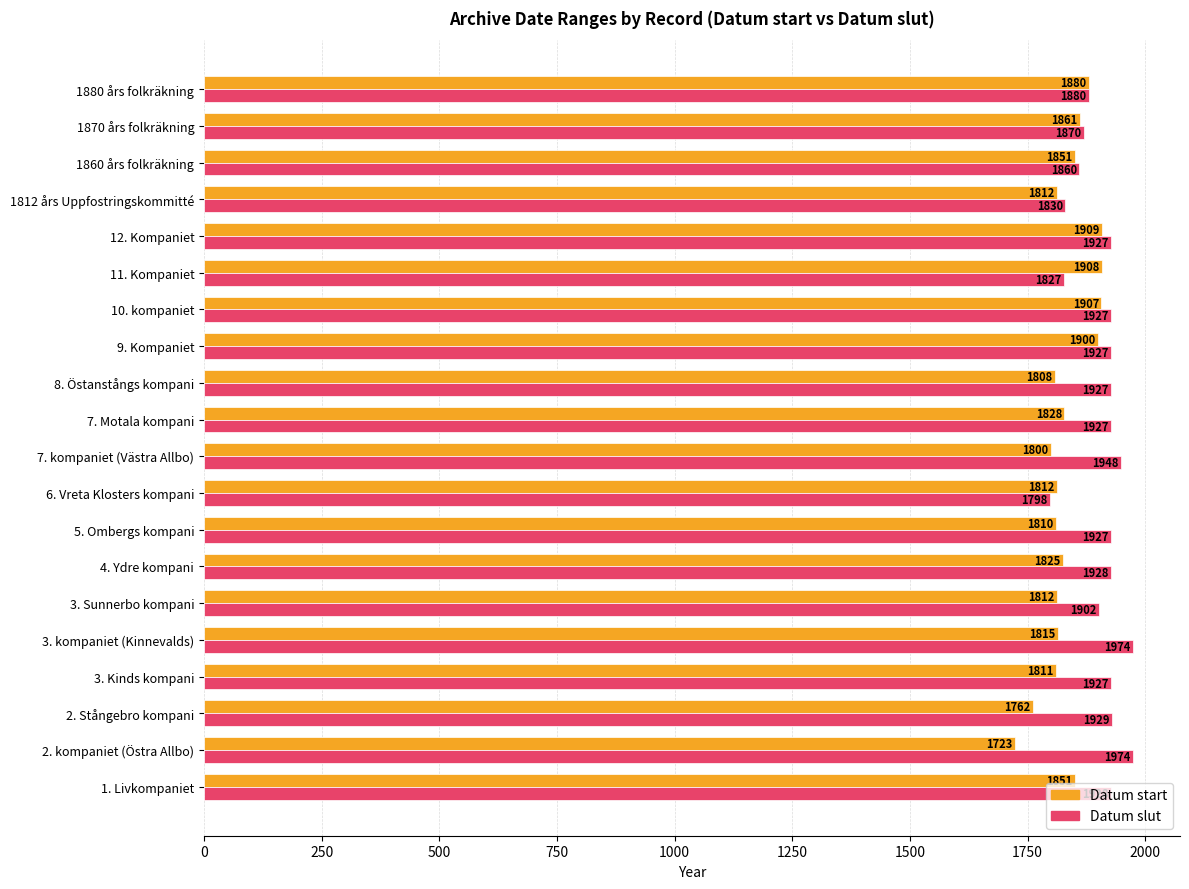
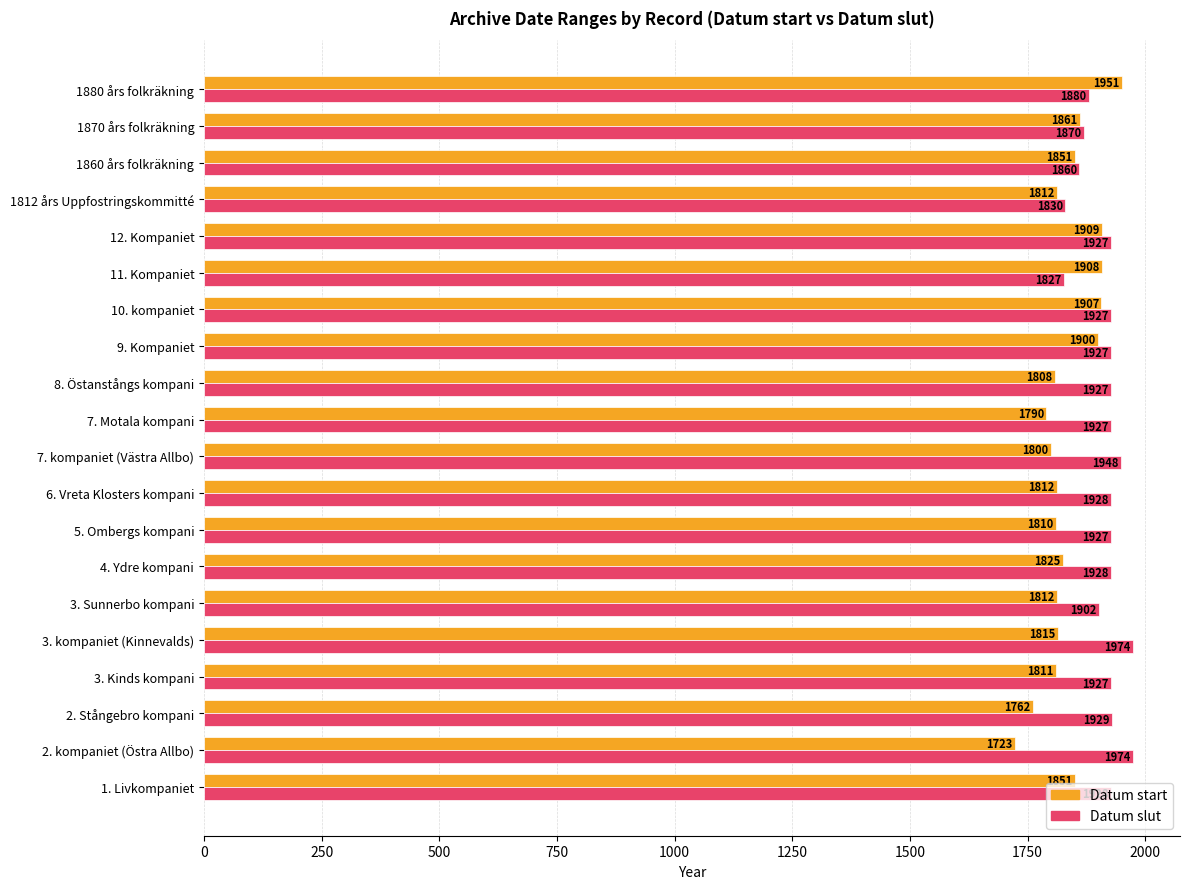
  {
    "Datum start": {
-     "1880 års folkräkning": 1880,
+     "1880 års folkräkning": 1951,
      "1870 års folkräkning": 1861,
      "1860 års folkräkning": 1851,
      "1812 års Uppfostringskommitté": 1812,
      "12. Kompaniet": 1909,
      "11. Kompaniet": 1908,
      "10. kompaniet": 1907,
      "9. Kompaniet": 1900,
      "8. Östanstångs kompani": 1808,
-     "7. Motala kompani": 1828,
+     "7. Motala kompani": 1790,
      "7. kompaniet (Västra Allbo)": 1800,
      "6. Vreta Klosters kompani": 1812,
      "5. Ombergs kompani": 1810,
      "4. Ydre kompani": 1825,
      "3. Sunnerbo kompani": 1812,
      "3. kompaniet (Kinnevalds)": 1815,
      "3. Kinds kompani": 1811,
      "2. Stångebro kompani": 1762,
      "2. kompaniet (Östra Allbo)": 1723
    },
    "Datum slut": {
      "1880 års folkräkning": 1880,
      "1870 års folkräkning": 1870,
      "1860 års folkräkning": 1860,
      "1812 års Uppfostringskommitté": 1830,
      "12. Kompaniet": 1927,
      "11. Kompaniet": 1827,
      "10. kompaniet": 1927,
      "9. Kompaniet": 1927,
      "8. Östanstångs kompani": 1927,
      "7. Motala kompani": 1927,
      "7. kompaniet (Västra Allbo)": 1948,
-     "6. Vreta Klosters kompani": 1798,
+     "6. Vreta Klosters kompani": 1928,
      "5. Ombergs kompani": 1927,
      "4. Ydre kompani": 1928,
      "3. Sunnerbo kompani": 1902,
      "3. kompaniet (Kinnevalds)": 1974,
      "3. Kinds kompani": 1927,
      "2. Stångebro kompani": 1929,
      "2. kompaniet (Östra Allbo)": 1974
    }
  }
